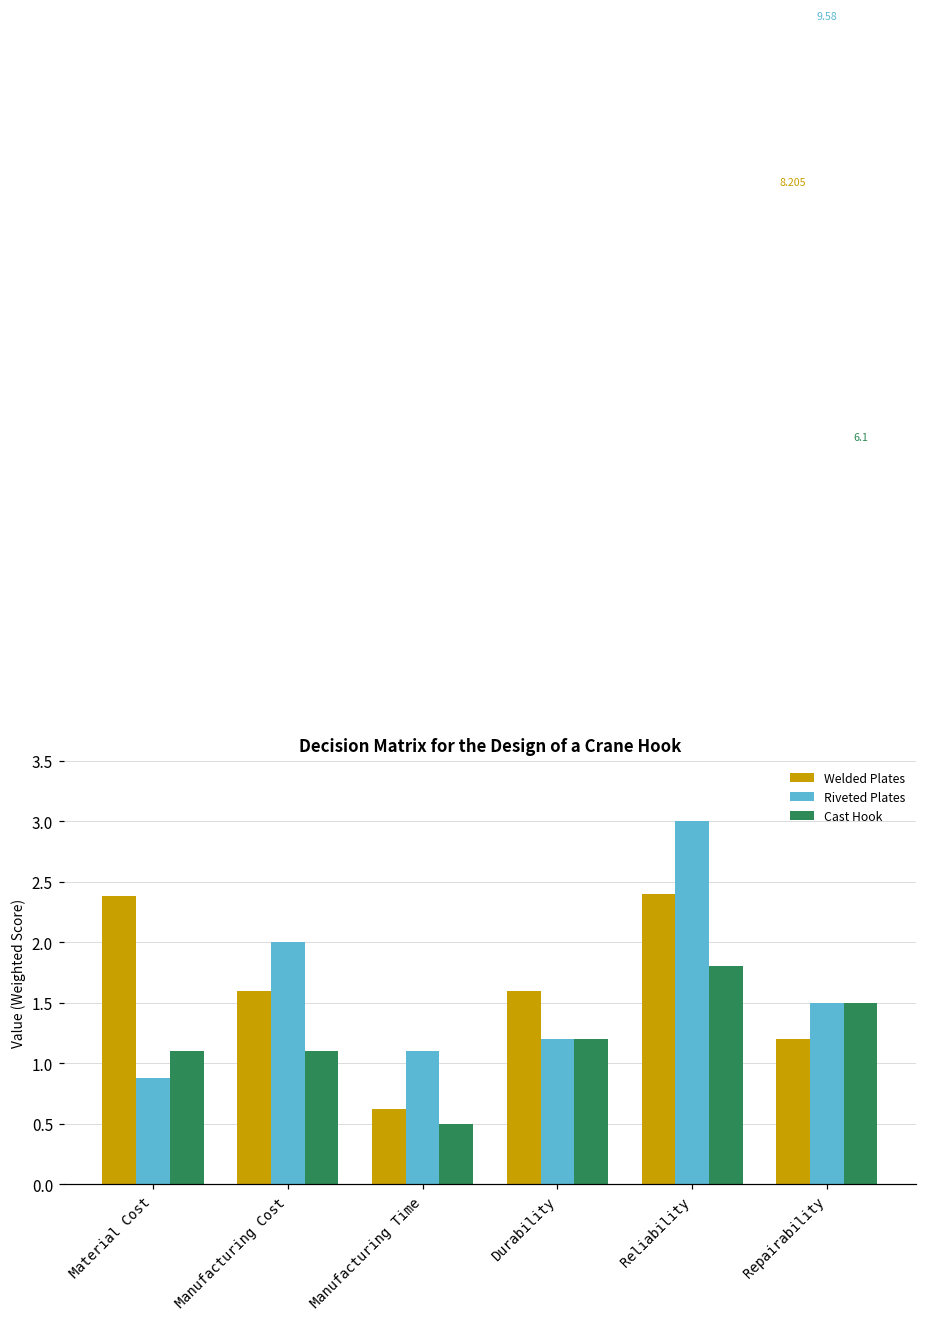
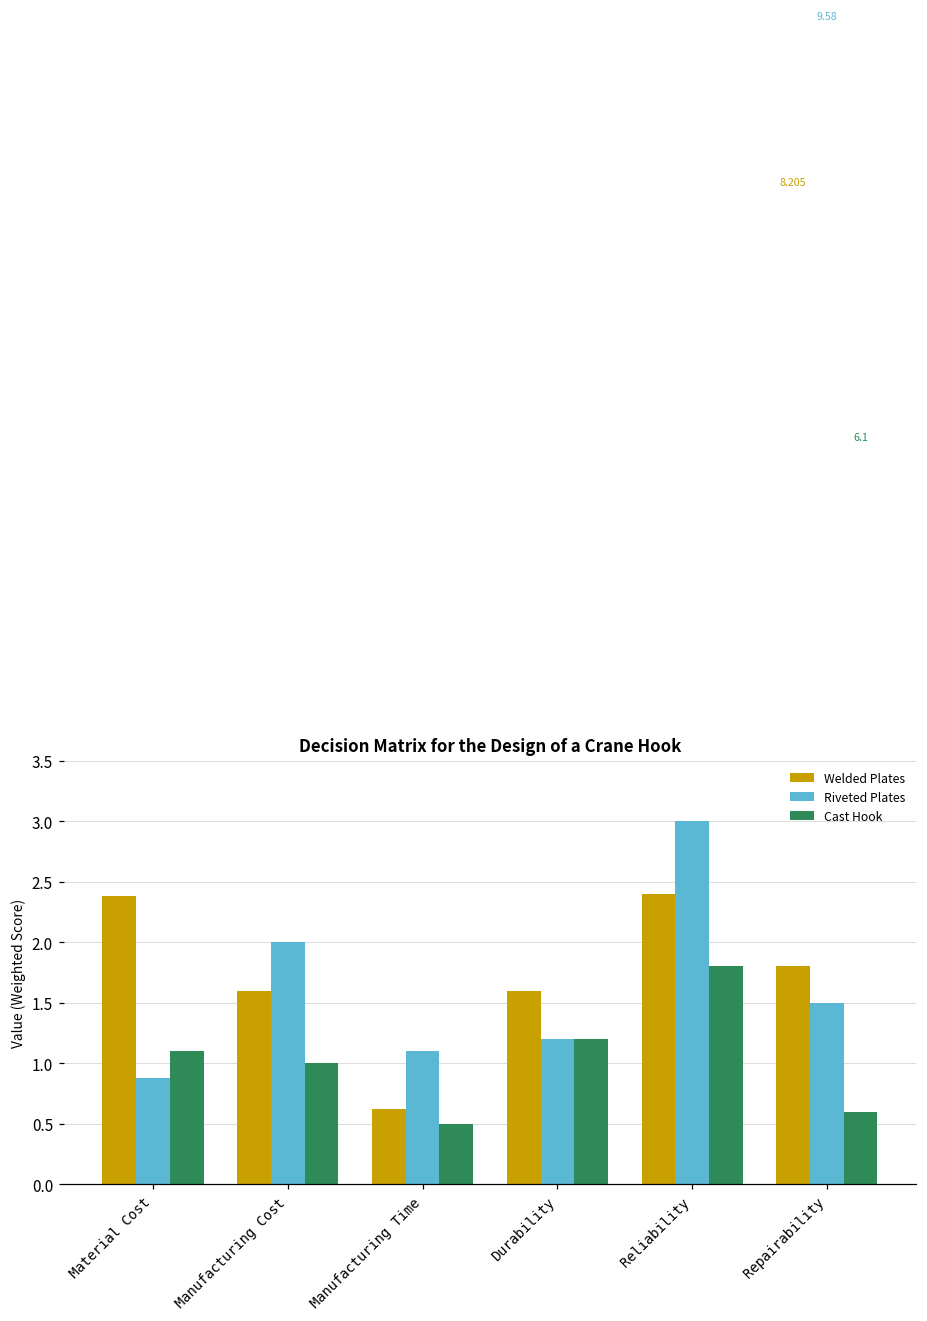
  {
    "Welded Plates": {
      "Material Cost": 2.4,
      "Manufacturing Cost": 1.6,
      "Manufacturing Time": 0.63,
      "Durability": 1.6,
      "Reliability": 2.4,
-     "Repairability": 1.2
+     "Repairability": 1.8
    },
    "Riveted Plates": {
      "Material Cost": 0.9,
      "Manufacturing Cost": 2.0,
      "Manufacturing Time": 1.1,
      "Durability": 1.2,
      "Reliability": 3.0,
      "Repairability": 1.5
    },
    "Cast Hook": {
      "Material Cost": 1.1,
-     "Manufacturing Cost": 1.1,
+     "Manufacturing Cost": 1.0,
      "Manufacturing Time": 0.5,
      "Durability": 1.2,
      "Reliability": 1.8,
-     "Repairability": 1.5
+     "Repairability": 0.6
    }
  }
